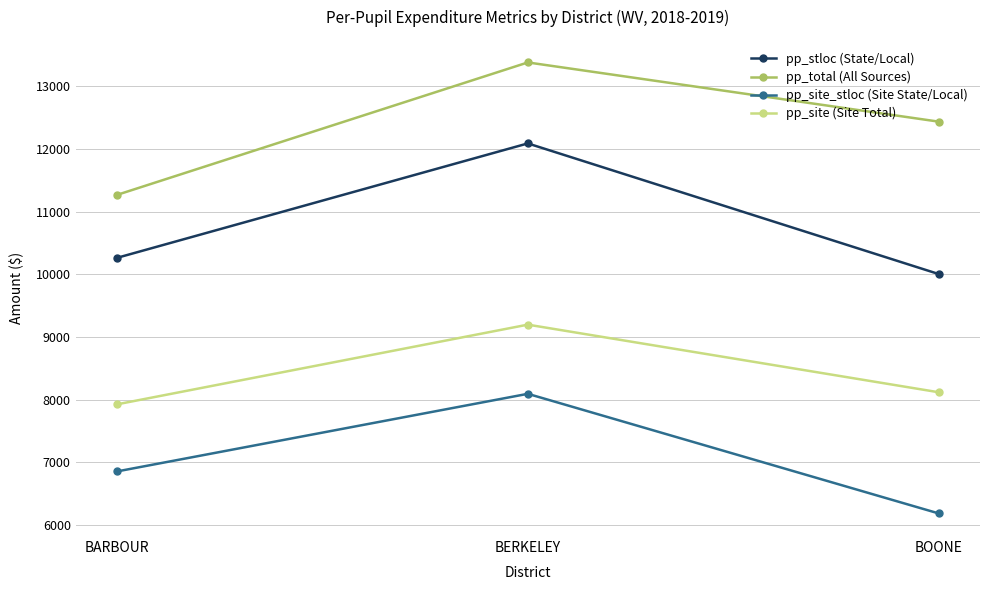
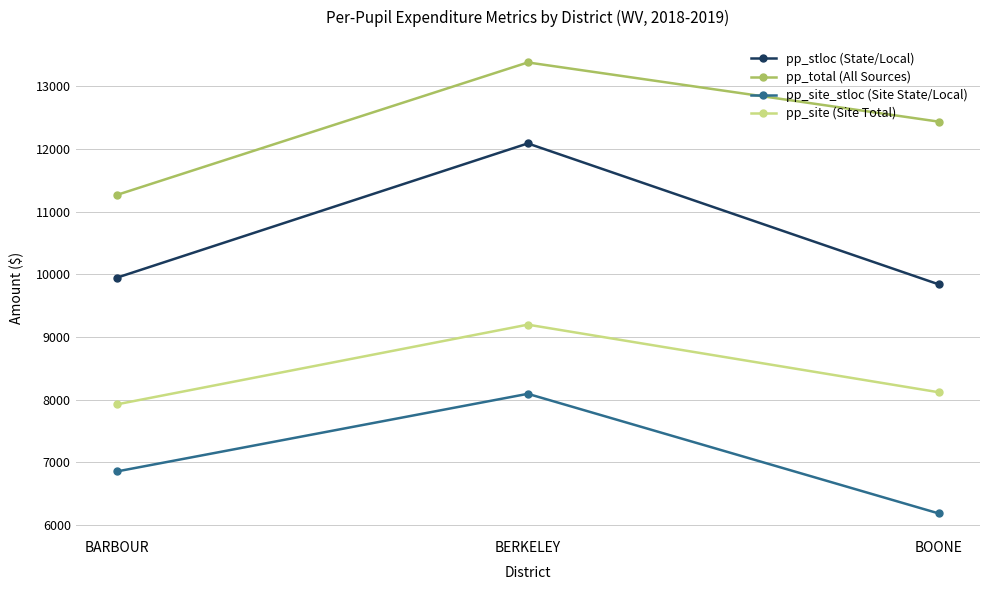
  {
    "pp_stloc (State/Local)": {
-     "BARBOUR": 10300,
+     "BARBOUR": 9900,
      "BERKELEY": 12100,
-     "BOONE": 10000
+     "BOONE": 9800
    },
    "pp_site_stloc (Site State/Local)": {
      "BARBOUR": 6900,
      "BERKELEY": 8100,
      "BOONE": 6200
    }
  }
